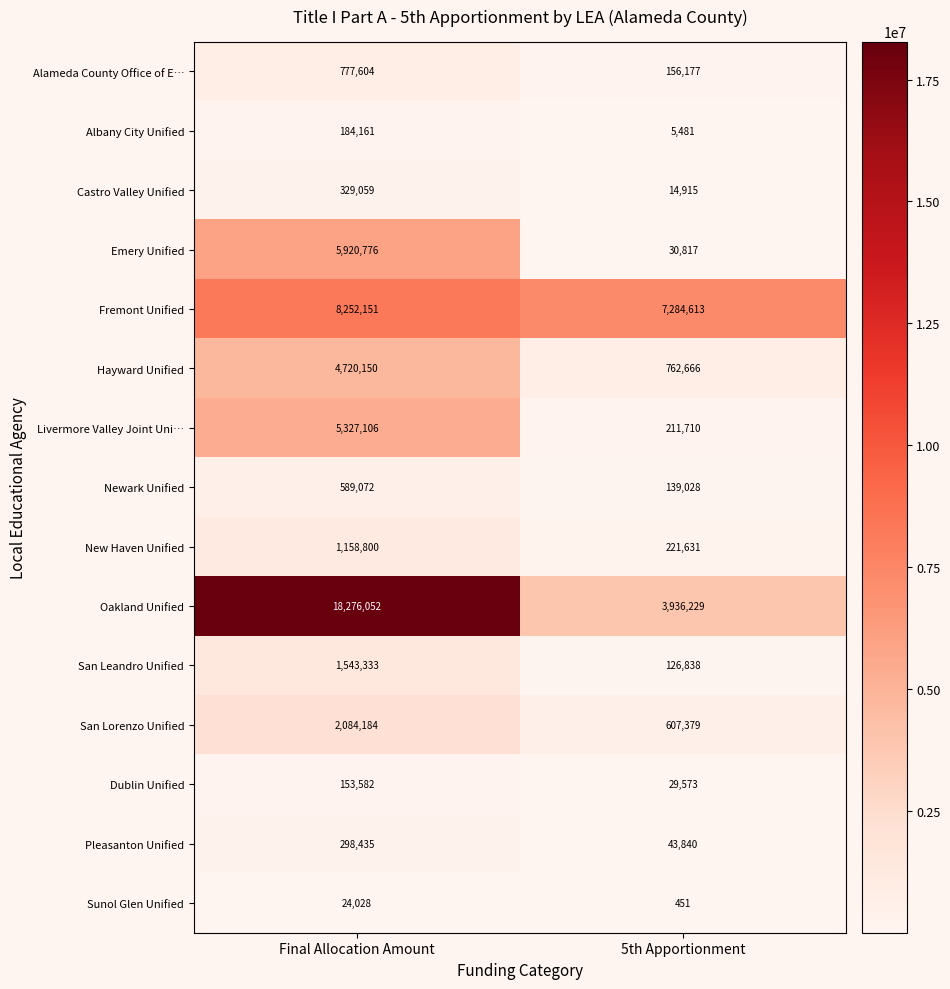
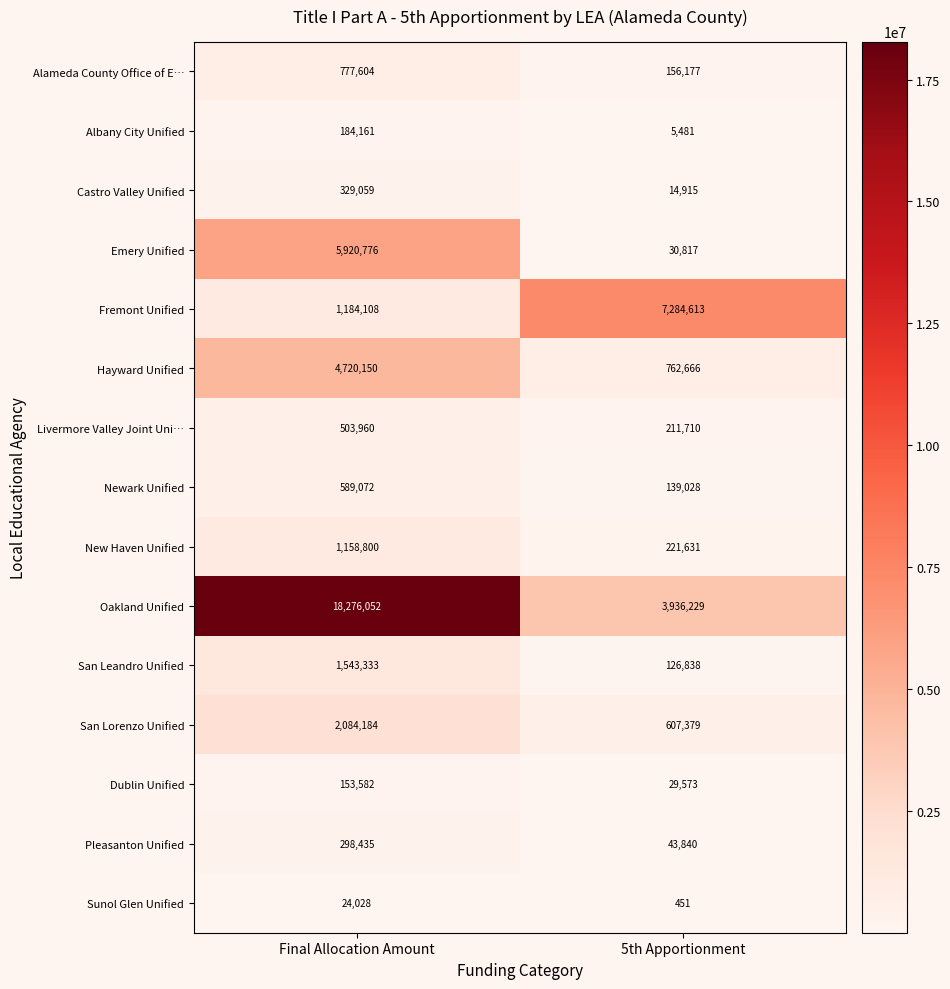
  {
    "Alameda County Office of E…": {
      "Final Allocation Amount": "777,604",
      "5th Apportionment": "156,177"
    },
    "Albany City Unified": {
      "Final Allocation Amount": "184,161",
      "5th Apportionment": "5,481"
    },
    "Castro Valley Unified": {
      "Final Allocation Amount": "329,059",
      "5th Apportionment": "14,915"
    },
    "Emery Unified": {
      "Final Allocation Amount": "5,920,776",
      "5th Apportionment": "30,817"
    },
    "Fremont Unified": {
-     "Final Allocation Amount": "8,252,151",
+     "Final Allocation Amount": "1,184,108",
      "5th Apportionment": "7,284,613"
    },
    "Hayward Unified": {
      "Final Allocation Amount": "4,720,150",
      "5th Apportionment": "762,666"
    },
    "Livermore Valley Joint Uni…": {
-     "Final Allocation Amount": "5,327,106",
+     "Final Allocation Amount": "503,960",
      "5th Apportionment": "211,710"
    },
    "Newark Unified": {
      "Final Allocation Amount": "589,072",
      "5th Apportionment": "139,028"
    },
    "New Haven Unified": {
      "Final Allocation Amount": "1,158,800",
      "5th Apportionment": "221,631"
    },
    "Oakland Unified": {
      "Final Allocation Amount": "18,276,052",
      "5th Apportionment": "3,936,229"
    },
    "San Leandro Unified": {
      "Final Allocation Amount": "1,543,333",
      "5th Apportionment": "126,838"
    },
    "San Lorenzo Unified": {
      "Final Allocation Amount": "2,084,184",
      "5th Apportionment": "607,379"
    },
    "Dublin Unified": {
      "Final Allocation Amount": "153,582",
      "5th Apportionment": "29,573"
    },
    "Pleasanton Unified": {
      "Final Allocation Amount": "298,435",
      "5th Apportionment": "43,840"
    },
    "Sunol Glen Unified": {
      "Final Allocation Amount": "24,028",
      "5th Apportionment": "451"
    }
  }
